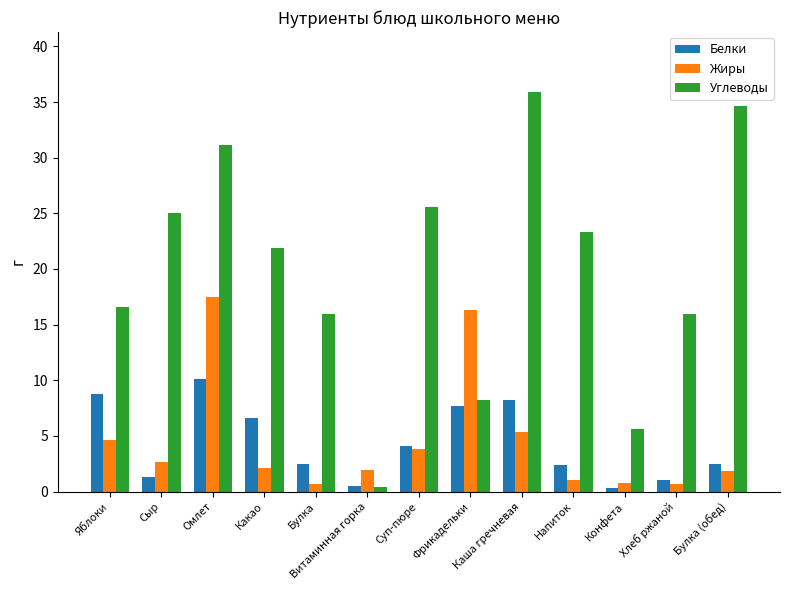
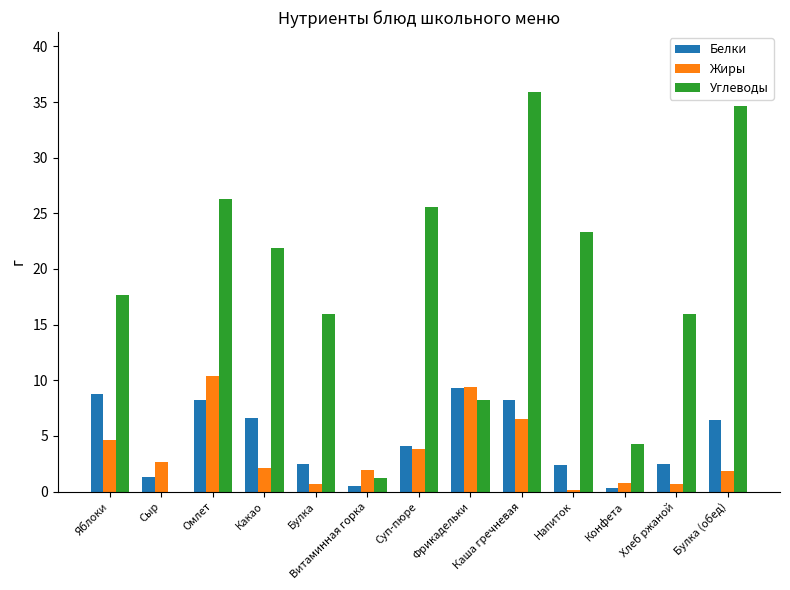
  {
    "Белки": {
      "Яблоки": 8.8,
      "Сыр": 1.3,
-     "Омлет": 10.1,
+     "Омлет": 8.2,
      "Какао": 6.6,
      "Булка": 2.5,
      "Витаминная горка": 0.5,
      "Суп-пюре": 4.1,
-     "Фрикадельки": 7.7,
+     "Фрикадельки": 9.3,
      "Каша гречневая": 8.2,
      "Напиток": 2.4,
      "Конфета": 0.3,
-     "Хлеб ржаной": 1.0,
-     "Булка (обед)": 2.5
+     "Хлеб ржаной": 2.5,
+     "Булка (обед)": 6.5
    },
    "Жиры": {
      "Яблоки": 4.6,
      "Сыр": 2.7,
-     "Омлет": 17.5,
+     "Омлет": 10.4,
      "Какао": 2.1,
      "Булка": 0.6,
      "Витаминная горка": 1.9,
      "Суп-пюре": 3.9,
-     "Фрикадельки": 16.3,
-     "Каша гречневая": 5.4,
-     "Напиток": 1.0,
+     "Фрикадельки": 9.4,
+     "Каша гречневая": 6.5,
+     "Напиток": 0.1,
      "Конфета": 0.8,
      "Хлеб ржаной": 0.6,
      "Булка (обед)": 1.9
    },
    "Углеводы": {
-     "Яблоки": 16.6,
-     "Сыр": 25,
-     "Омлет": 31.1,
+     "Яблоки": 17.6,
+     "Сыр": 0,
+     "Омлет": 26.3,
      "Какао": 21.9,
      "Булка": 16.0,
-     "Витаминная горка": 0.4,
+     "Витаминная горка": 1.2,
      "Суп-пюре": 25.6,
      "Фрикадельки": 8.2,
      "Каша гречневая": 35.9,
      "Напиток": 23.3,
-     "Конфета": 5.6,
+     "Конфета": 4.3,
      "Хлеб ржаной": 16.0,
      "Булка (обед)": 34.6
    }
  }
